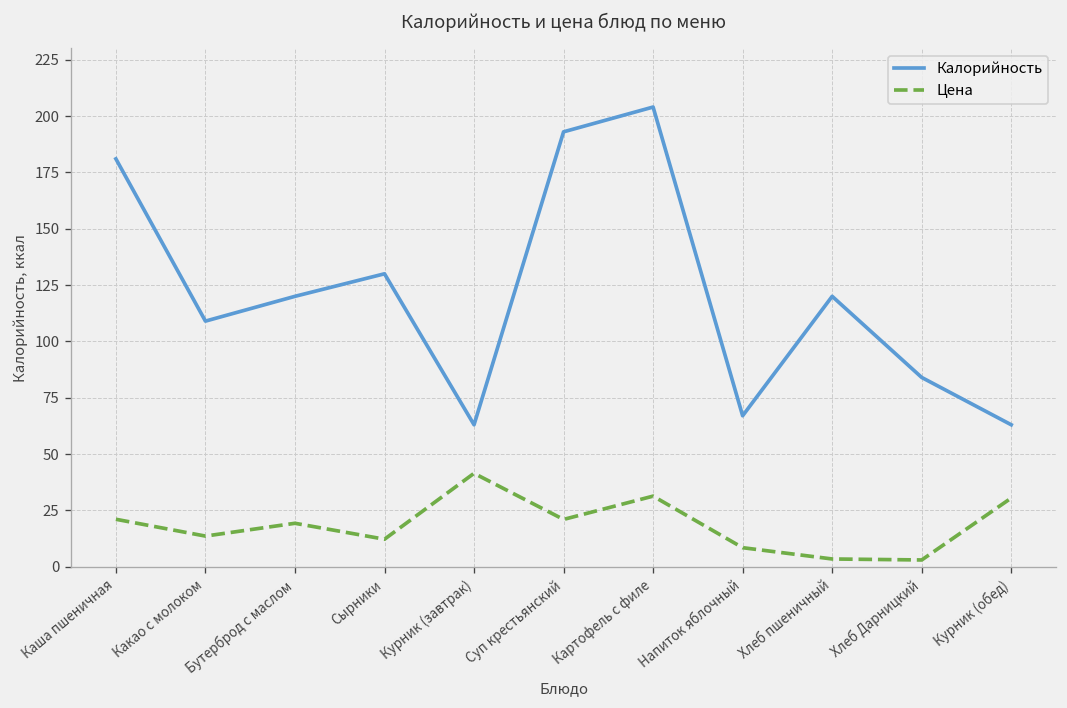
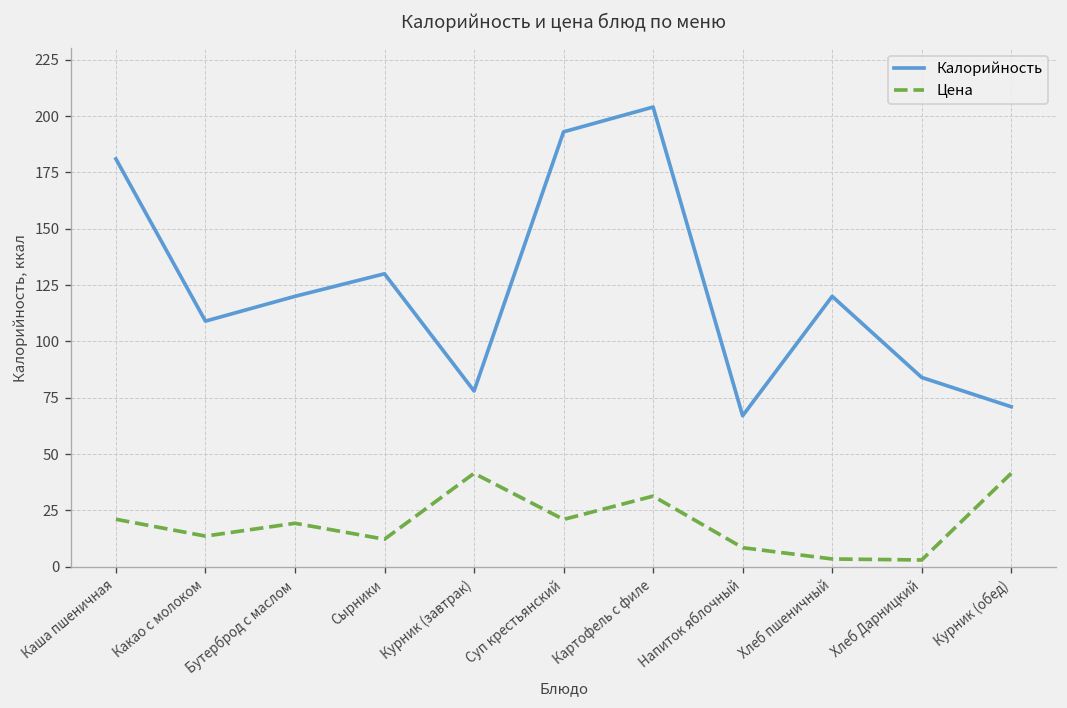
  {
    "Калорийность": {
      "Каша пшеничная": 181,
      "Какао с молоком": 109,
      "Бутерброд с маслом": 120,
      "Сырники": 130,
-     "Курник (завтрак)": 63,
+     "Курник (завтрак)": 78,
      "Суп крестьянский": 193,
      "Картофель с филе": 204,
      "Напиток яблочный": 67,
      "Хлеб пшеничный": 120,
      "Хлеб Дарницкий": 84,
-     "Курник (обед)": 63
+     "Курник (обед)": 71
    },
    "Цена": {
      "Каша пшеничная": 21,
      "Какао с молоком": 14,
      "Бутерброд с маслом": 19,
      "Сырники": 12,
      "Курник (завтрак)": 41,
      "Суп крестьянский": 21,
      "Картофель с филе": 31,
      "Напиток яблочный": 8,
      "Хлеб пшеничный": 3,
      "Хлеб Дарницкий": 3,
-     "Курник (обед)": 30
+     "Курник (обед)": 41
    }
  }
